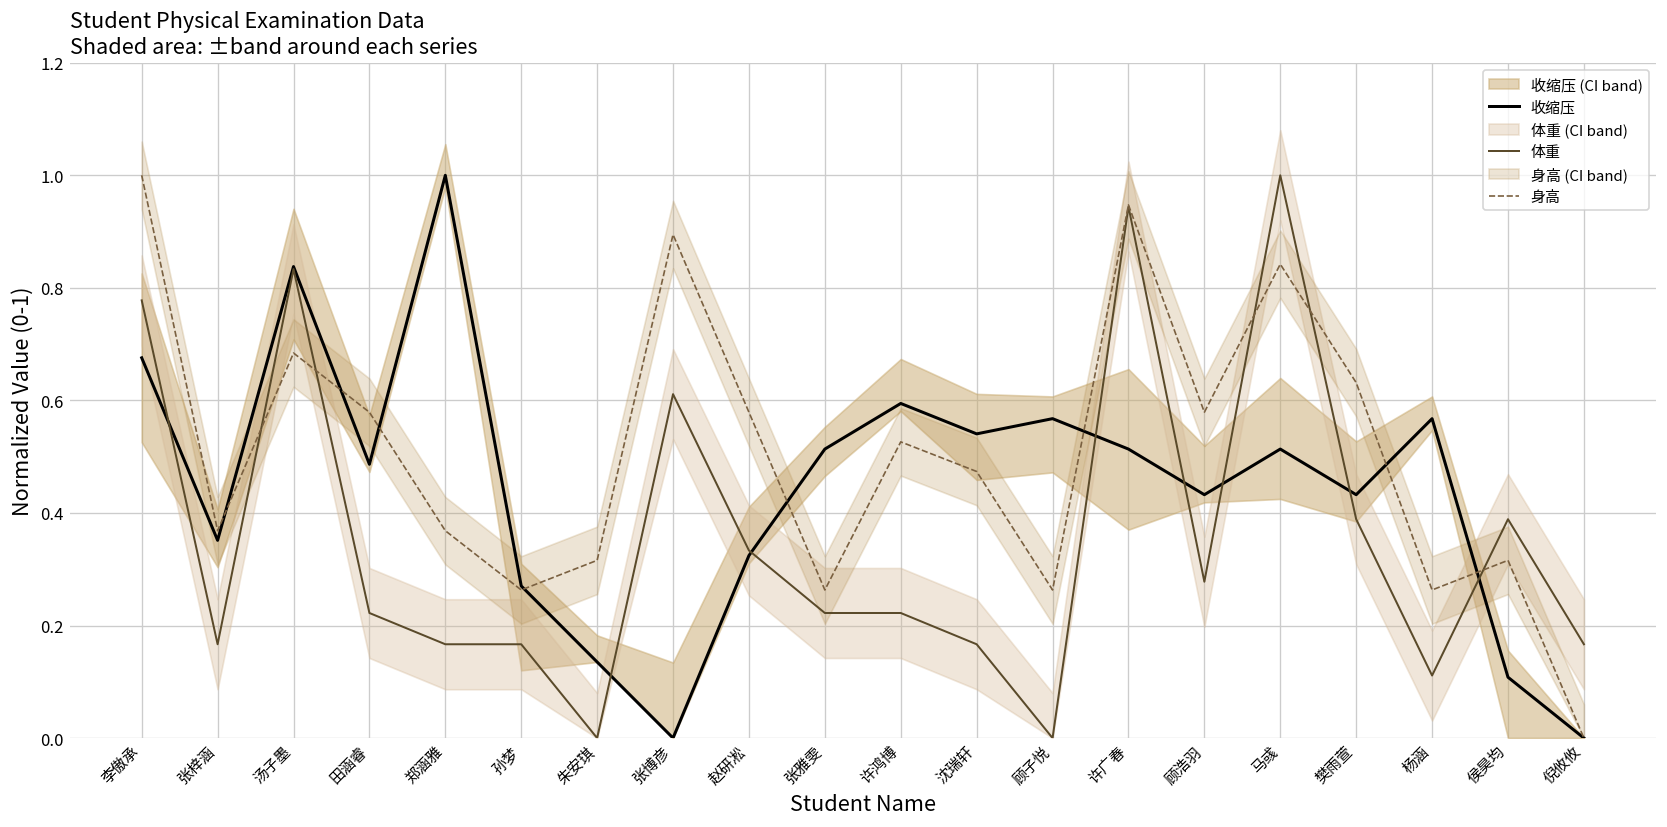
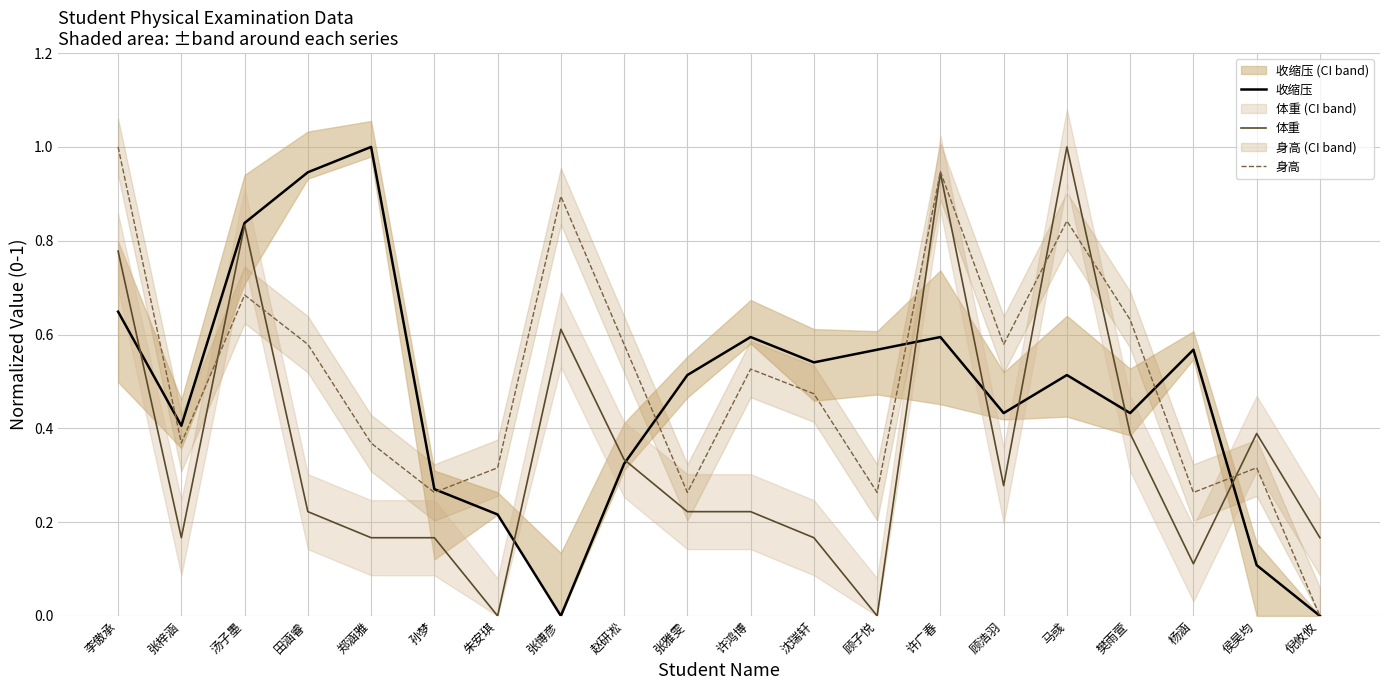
  {
    "收缩压": {
-     "李傲承": 0.68,
-     "张梓涵": 0.35,
-     "田涵睿": 0.49,
+     "李傲承": 0.65,
+     "张梓涵": 0.41,
+     "田涵睿": 0.95,
      "郑涵雅": 1.00,
      "孙梦": 0.27,
-     "朱安琪": 0.14,
+     "朱安琪": 0.22,
      "张博彦": 0.00,
      "赵研凇": 0.32,
      "张雅雯": 0.51,
      "许鸿博": 0.59,
      "沈瑞轩": 0.54,
      "顾子悦": 0.57,
-     "许广春": 0.51,
+     "许广春": 0.59,
      "顾浩羽": 0.43,
      "马彧": 0.51,
      "樊雨萱": 0.43,
      "杨涵": 0.57,
      "侯昊均": 0.11
    }
  }
